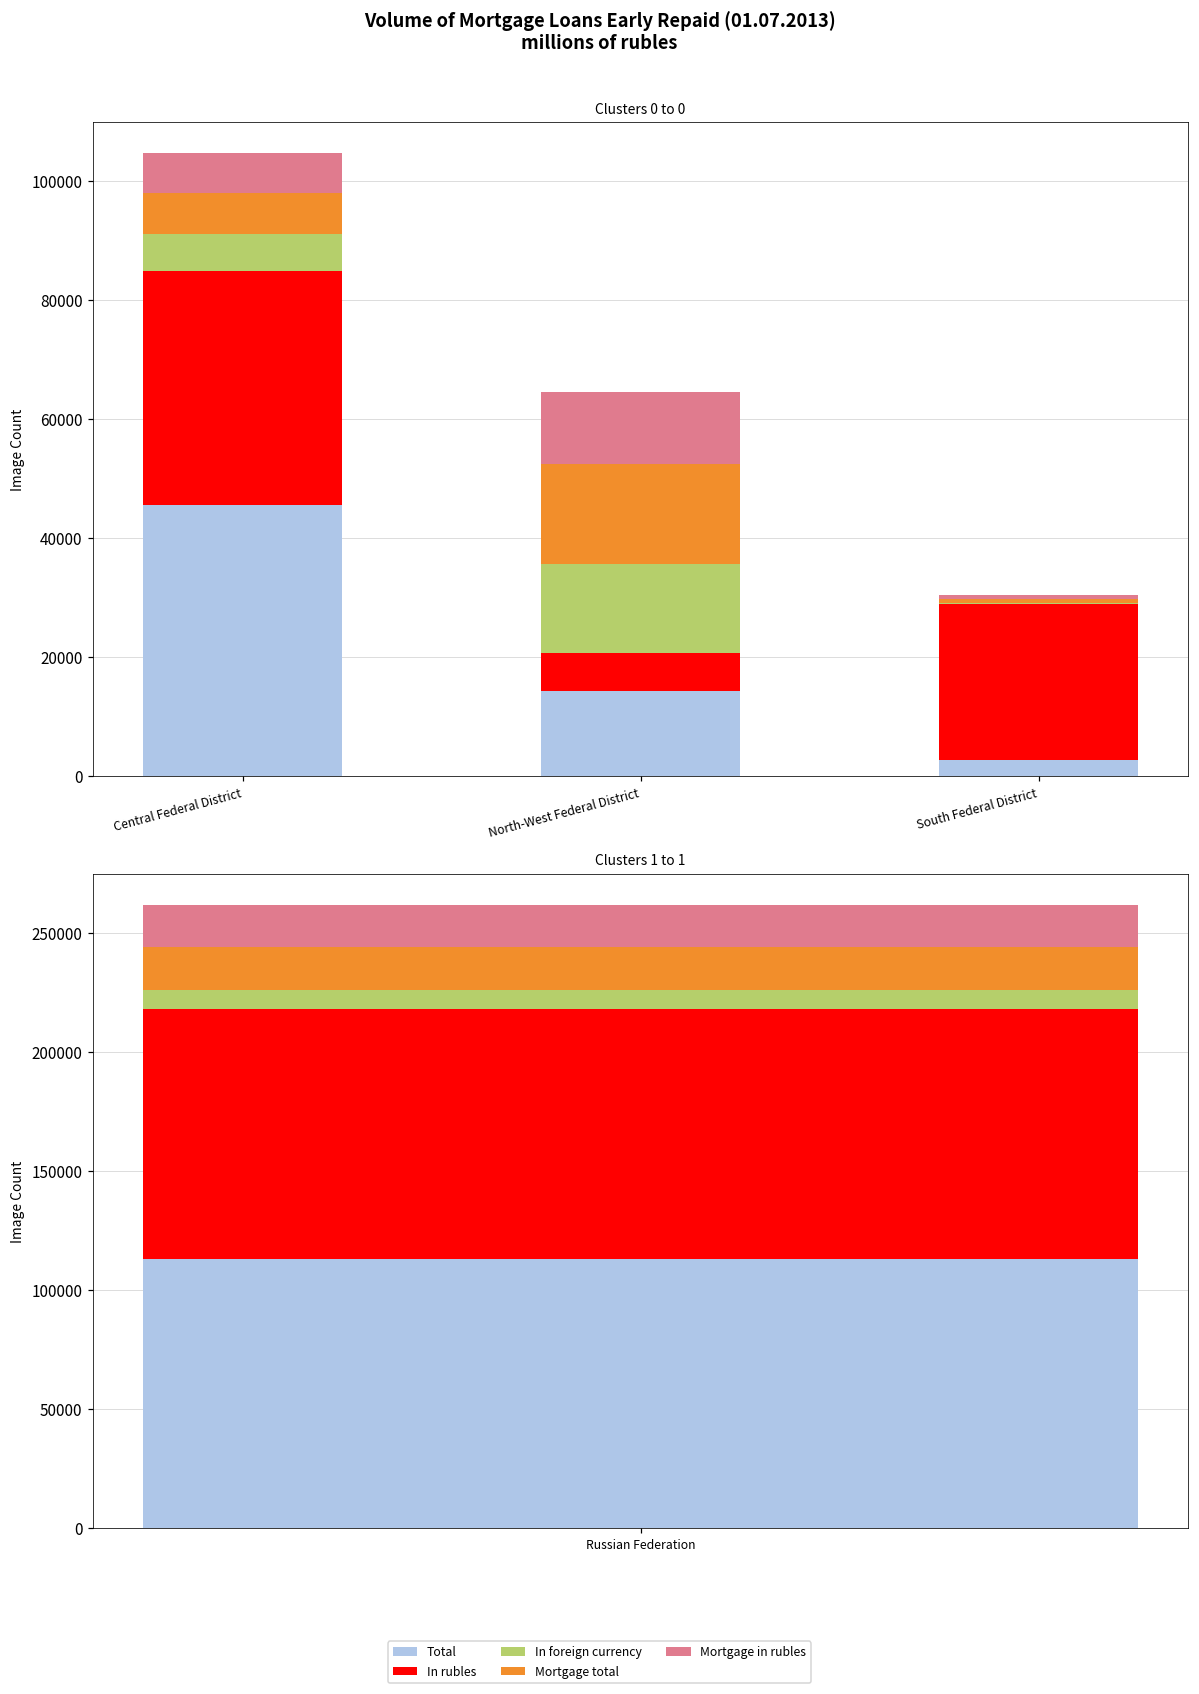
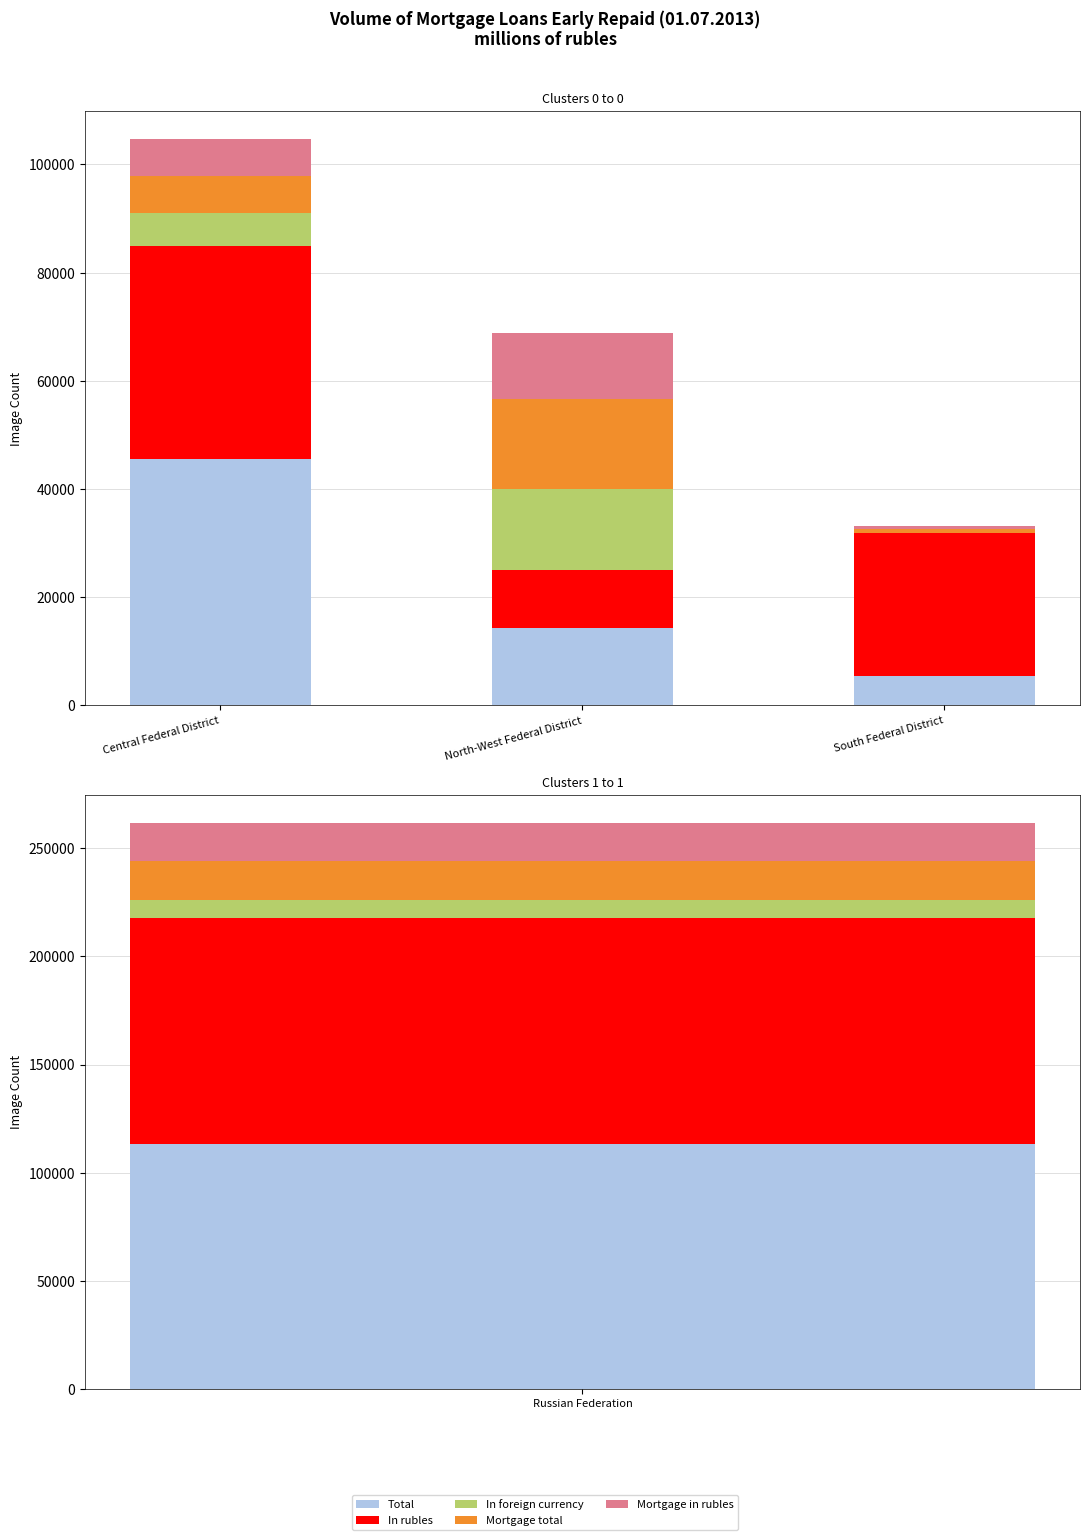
  {
    "Clusters 0 to 0": {
      "Total": {
        "Central Federal District": 46000,
        "North-West Federal District": 14000,
-       "South Federal District": 3000
+       "South Federal District": 6000
      },
      "In rubles": {
        "Central Federal District": 39000,
-       "North-West Federal District": 6000,
+       "North-West Federal District": 11000,
        "South Federal District": 26000
      },
      "In foreign currency": {
        "Central Federal District": 6000,
        "North-West Federal District": 15000
      },
      "Mortgage total": {
        "Central Federal District": 7000,
        "North-West Federal District": 17000,
        "South Federal District": 1000
      },
      "Mortgage in rubles": {
        "Central Federal District": 7000,
        "North-West Federal District": 12000,
        "South Federal District": 1000
      }
    }
  }
